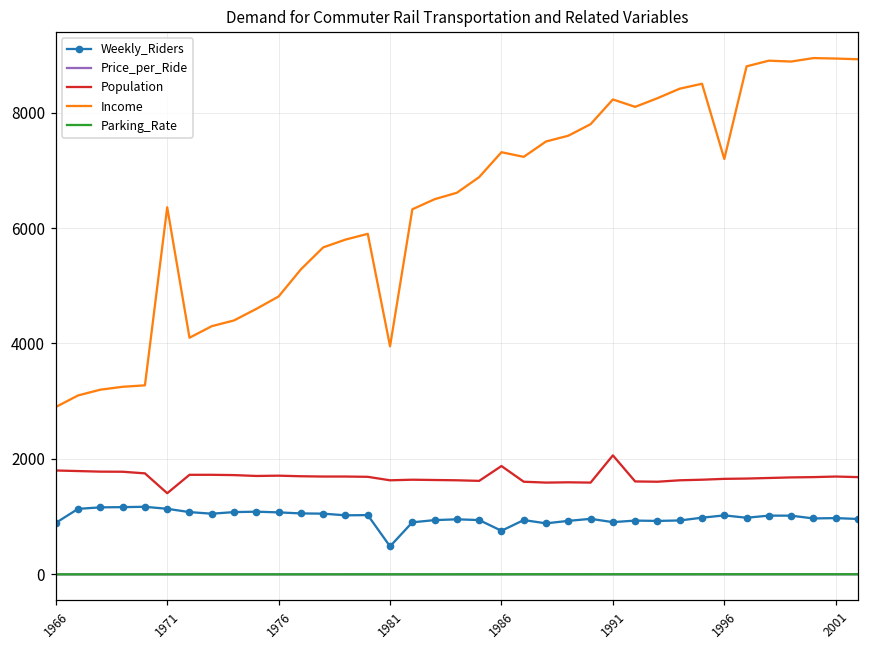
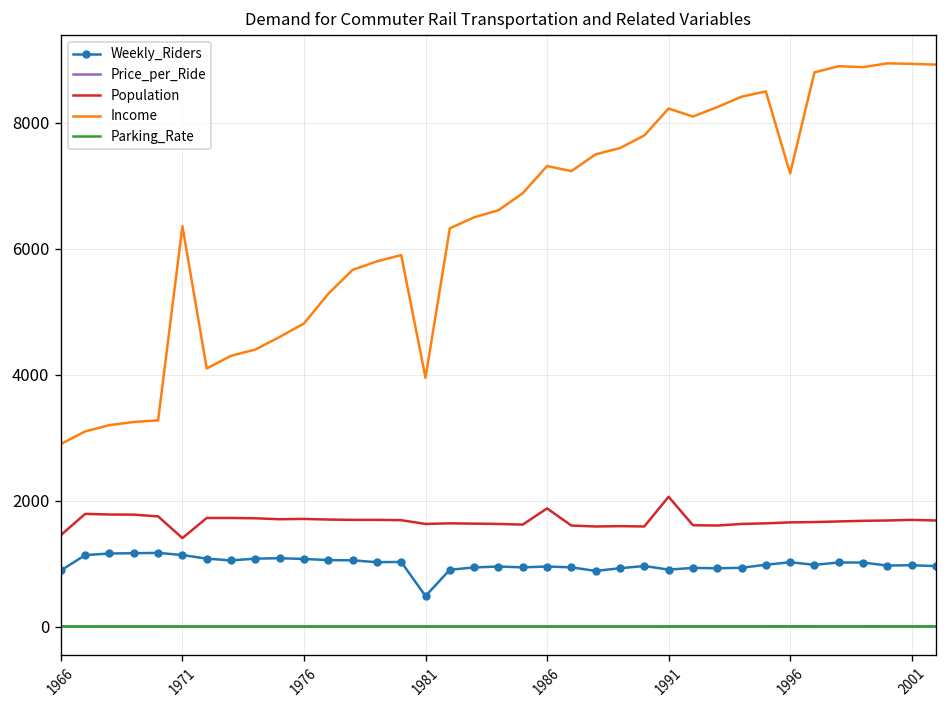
  {
    "Weekly_Riders": {
      "1966": 900,
      "1971": 1100,
      "1976": 1100,
      "1981": 500,
-     "1986": 800,
+     "1986": 1000,
      "1991": 900,
      "1996": 1000,
      "2001": 1000
    },
    "Parking_Rate": {
      "1966": 0,
      "1971": 0,
      "1976": 0,
      "1981": 0,
      "1986": 0,
      "1991": 0,
      "1996": 0,
      "2001": 0
    },
    "Population": {
-     "1966": 1800,
+     "1966": 1500,
      "1971": 1400,
      "1976": 1700,
      "1981": 1600,
      "1986": 1900,
      "1991": 2100,
      "1996": 1700,
      "2001": 1700
    },
    "Income": {
      "1966": 2900,
      "1971": 6400,
      "1976": 4800,
      "1981": 4000,
      "1986": 7300,
      "1991": 8200,
      "1996": 7200,
      "2001": 8900
    }
  }
